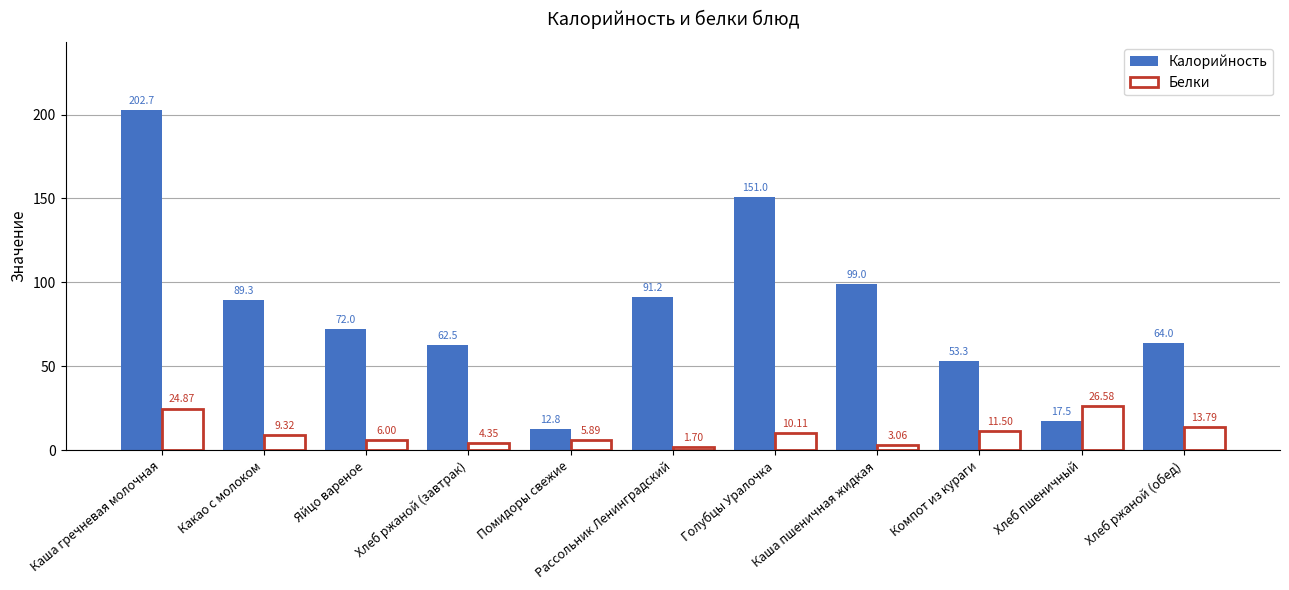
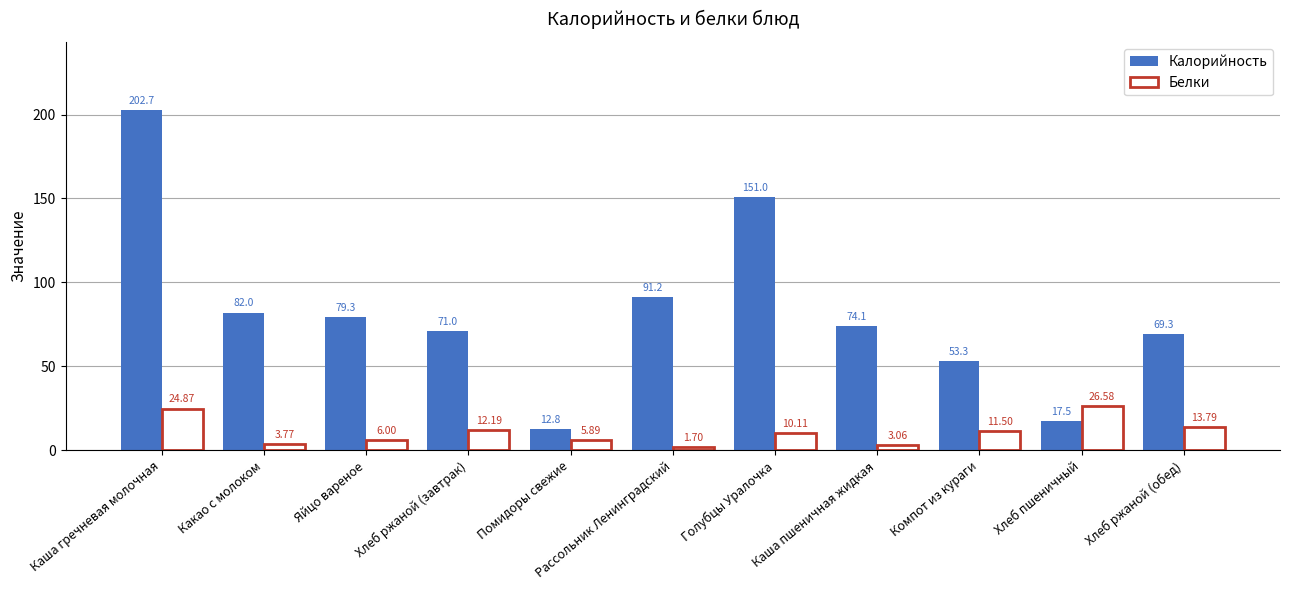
  {
    "Калорийность": {
      "Каша гречневая молочная": 202.7,
-     "Какао с молоком": 89.3,
-     "Яйцо вареное": 72.0,
-     "Хлеб ржаной (завтрак)": 62.5,
+     "Какао с молоком": 82.0,
+     "Яйцо вареное": 79.3,
+     "Хлеб ржаной (завтрак)": 71.0,
      "Помидоры свежие": 12.8,
      "Рассольник Ленинградский": 91.2,
      "Голубцы Уралочка": 151.0,
-     "Каша пшеничная жидкая": 99.0,
+     "Каша пшеничная жидкая": 74.1,
      "Компот из кураги": 53.3,
      "Хлеб пшеничный": 17.5,
-     "Хлеб ржаной (обед)": 64.0
+     "Хлеб ржаной (обед)": 69.3
    },
    "Белки": {
      "Каша гречневая молочная": 24.87,
-     "Какао с молоком": 9.32,
+     "Какао с молоком": 3.77,
      "Яйцо вареное": 6.00,
-     "Хлеб ржаной (завтрак)": 4.35,
+     "Хлеб ржаной (завтрак)": 12.19,
      "Помидоры свежие": 5.89,
      "Рассольник Ленинградский": 1.70,
      "Голубцы Уралочка": 10.11,
      "Каша пшеничная жидкая": 3.06,
      "Компот из кураги": 11.50,
      "Хлеб пшеничный": 26.58,
      "Хлеб ржаной (обед)": 13.79
    }
  }
